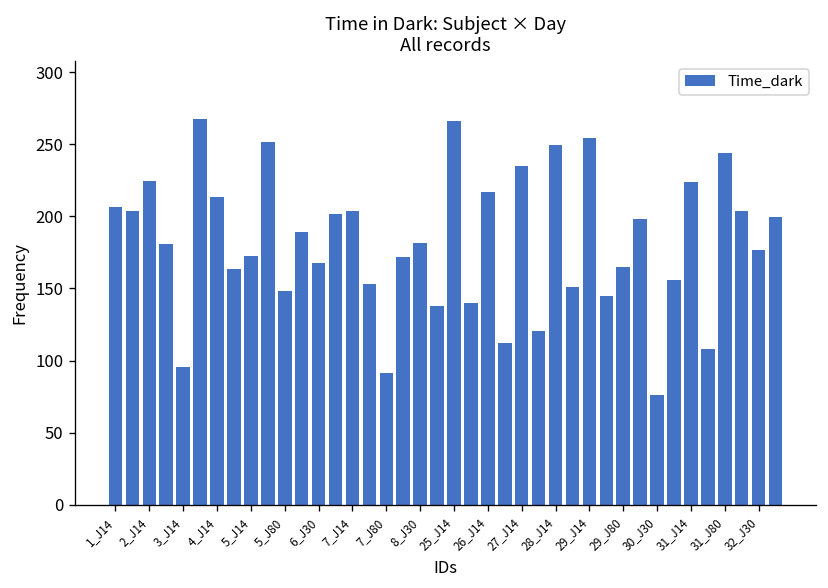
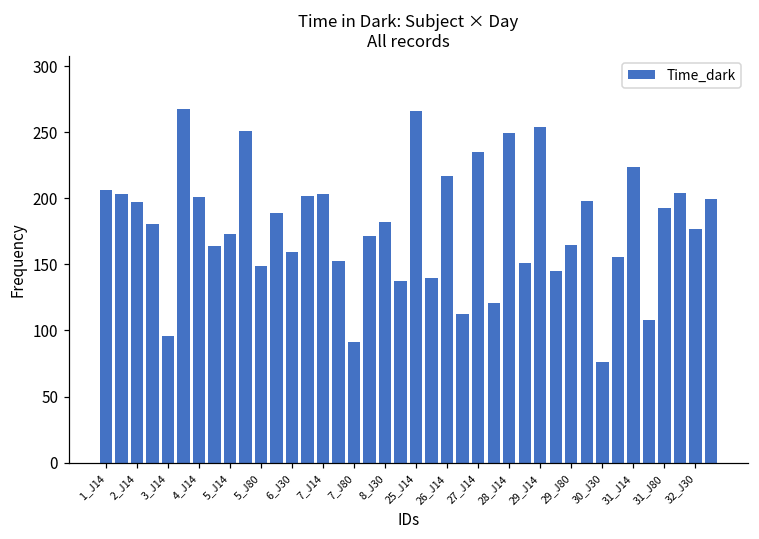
  {
    "1_J14": 206,
-   "2_J14": 225,
+   "2_J14": 198,
    "3_J14": 96,
-   "4_J14": 213,
+   "4_J14": 201,
    "5_J14": 173,
    "5_J80": 148,
-   "6_J30": 168,
+   "6_J30": 159,
    "7_J14": 203,
    "7_J80": 91,
    "8_J30": 182,
    "25_J14": 266,
    "26_J14": 217,
    "27_J14": 235,
    "28_J14": 250,
    "29_J14": 254,
    "29_J80": 165,
    "30_J30": 76,
    "31_J14": 224,
-   "31_J80": 244,
+   "31_J80": 193,
    "32_J30": 177
  }
